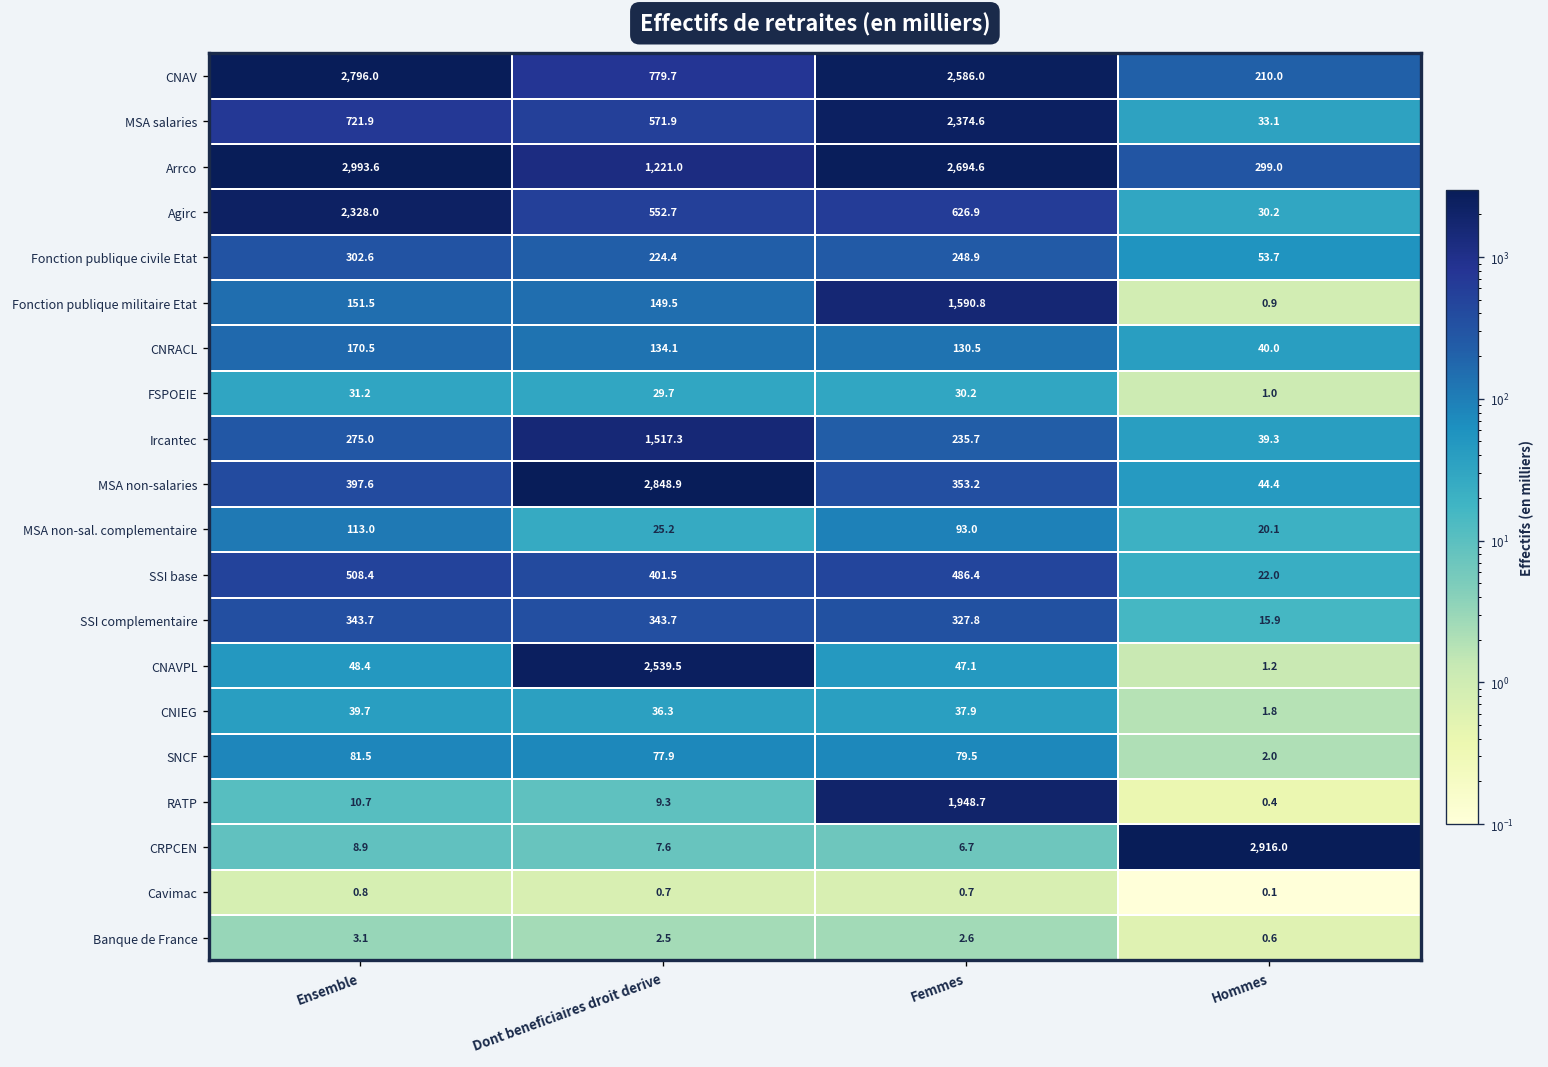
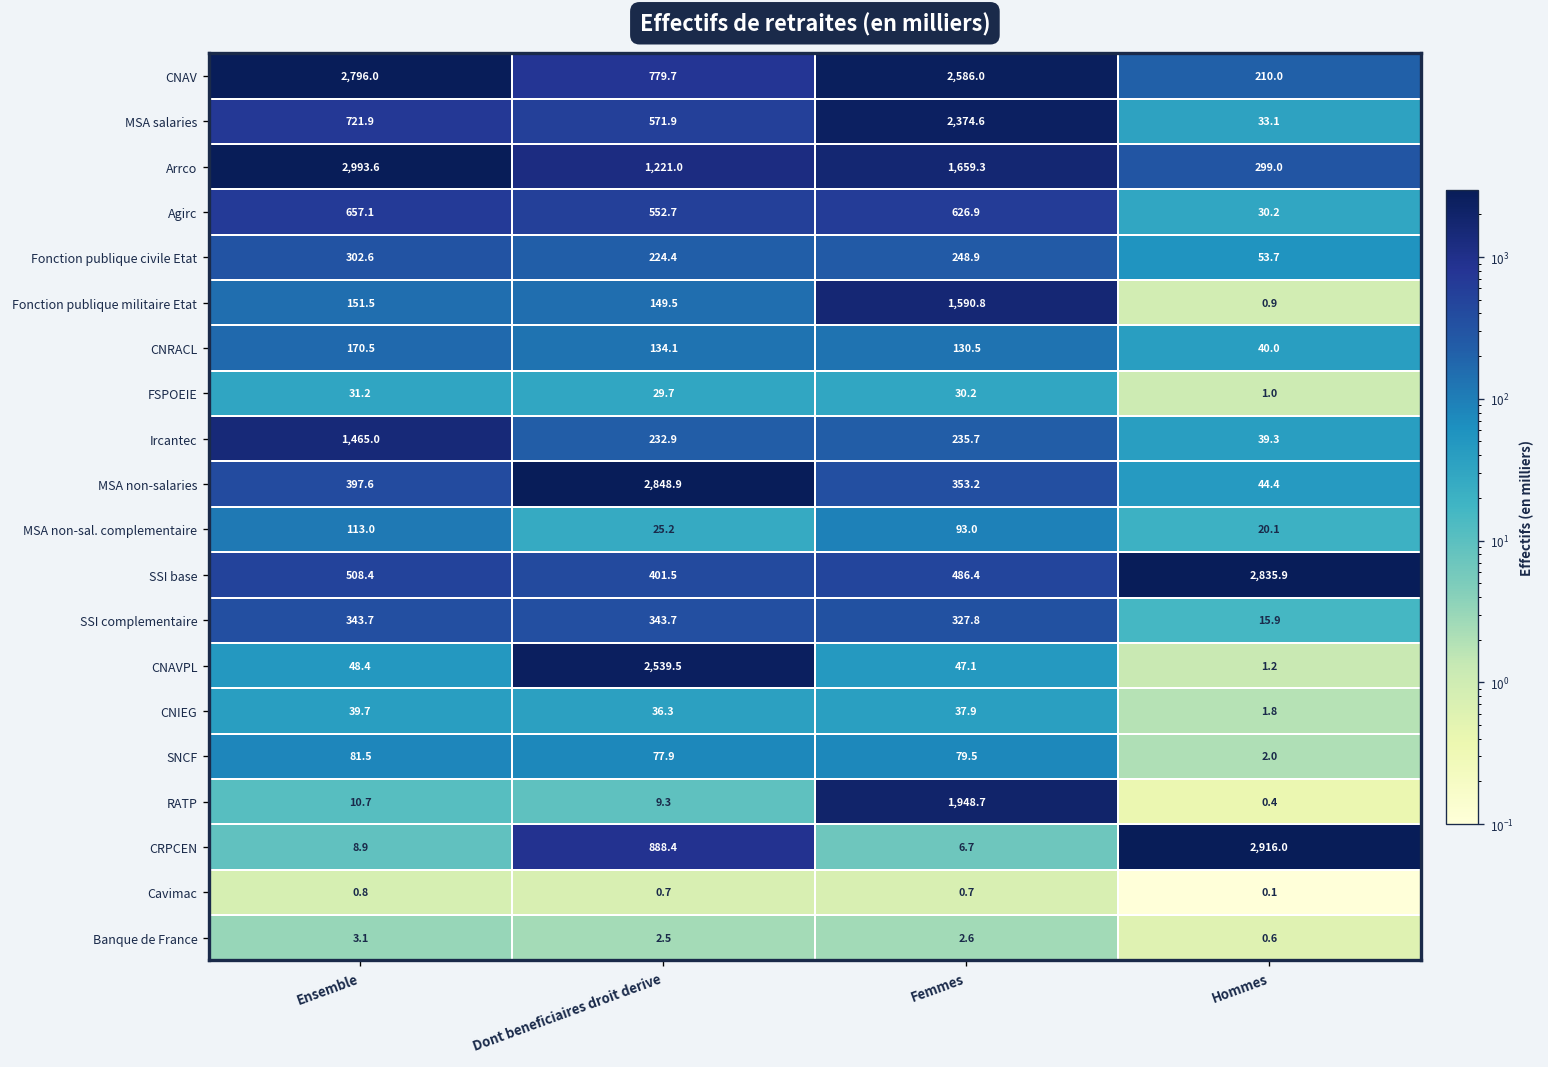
  {
    "CNAV": {
      "Ensemble": "2,796.0",
      "Dont beneficiaires droit derive": "779.7",
      "Femmes": "2,586.0",
      "Hommes": "210.0"
    },
    "MSA salaries": {
      "Ensemble": "721.9",
      "Dont beneficiaires droit derive": "571.9",
      "Femmes": "2,374.6",
      "Hommes": "33.1"
    },
    "Arrco": {
      "Ensemble": "2,993.6",
      "Dont beneficiaires droit derive": "1,221.0",
-     "Femmes": "2,694.6",
+     "Femmes": "1,659.3",
      "Hommes": "299.0"
    },
    "Agirc": {
-     "Ensemble": "2,328.0",
+     "Ensemble": "657.1",
      "Dont beneficiaires droit derive": "552.7",
      "Femmes": "626.9",
      "Hommes": "30.2"
    },
    "Fonction publique civile Etat": {
      "Ensemble": "302.6",
      "Dont beneficiaires droit derive": "224.4",
      "Femmes": "248.9",
      "Hommes": "53.7"
    },
    "Fonction publique militaire Etat": {
      "Ensemble": "151.5",
      "Dont beneficiaires droit derive": "149.5",
      "Femmes": "1,590.8",
      "Hommes": "0.9"
    },
    "CNRACL": {
      "Ensemble": "170.5",
      "Dont beneficiaires droit derive": "134.1",
      "Femmes": "130.5",
      "Hommes": "40.0"
    },
    "FSPOEIE": {
      "Ensemble": "31.2",
      "Dont beneficiaires droit derive": "29.7",
      "Femmes": "30.2",
      "Hommes": "1.0"
    },
    "Ircantec": {
-     "Ensemble": "275.0",
-     "Dont beneficiaires droit derive": "1,517.3",
+     "Ensemble": "1,465.0",
+     "Dont beneficiaires droit derive": "232.9",
      "Femmes": "235.7",
      "Hommes": "39.3"
    },
    "MSA non-salaries": {
      "Ensemble": "397.6",
      "Dont beneficiaires droit derive": "2,848.9",
      "Femmes": "353.2",
      "Hommes": "44.4"
    },
    "MSA non-sal. complementaire": {
      "Ensemble": "113.0",
      "Dont beneficiaires droit derive": "25.2",
      "Femmes": "93.0",
      "Hommes": "20.1"
    },
    "SSI base": {
      "Ensemble": "508.4",
      "Dont beneficiaires droit derive": "401.5",
      "Femmes": "486.4",
-     "Hommes": "22.0"
+     "Hommes": "2,835.9"
    },
    "SSI complementaire": {
      "Ensemble": "343.7",
      "Dont beneficiaires droit derive": "343.7",
      "Femmes": "327.8",
      "Hommes": "15.9"
    },
    "CNAVPL": {
      "Ensemble": "48.4",
      "Dont beneficiaires droit derive": "2,539.5",
      "Femmes": "47.1",
      "Hommes": "1.2"
    },
    "CNIEG": {
      "Ensemble": "39.7",
      "Dont beneficiaires droit derive": "36.3",
      "Femmes": "37.9",
      "Hommes": "1.8"
    },
    "SNCF": {
      "Ensemble": "81.5",
      "Dont beneficiaires droit derive": "77.9",
      "Femmes": "79.5",
      "Hommes": "2.0"
    },
    "RATP": {
      "Ensemble": "10.7",
      "Dont beneficiaires droit derive": "9.3",
      "Femmes": "1,948.7",
      "Hommes": "0.4"
    },
    "CRPCEN": {
      "Ensemble": "8.9",
-     "Dont beneficiaires droit derive": "7.6",
+     "Dont beneficiaires droit derive": "888.4",
      "Femmes": "6.7",
      "Hommes": "2,916.0"
    },
    "Cavimac": {
      "Ensemble": "0.8",
      "Dont beneficiaires droit derive": "0.7",
      "Femmes": "0.7",
      "Hommes": "0.1"
    },
    "Banque de France": {
      "Ensemble": "3.1",
      "Dont beneficiaires droit derive": "2.5",
      "Femmes": "2.6",
      "Hommes": "0.6"
    }
  }
